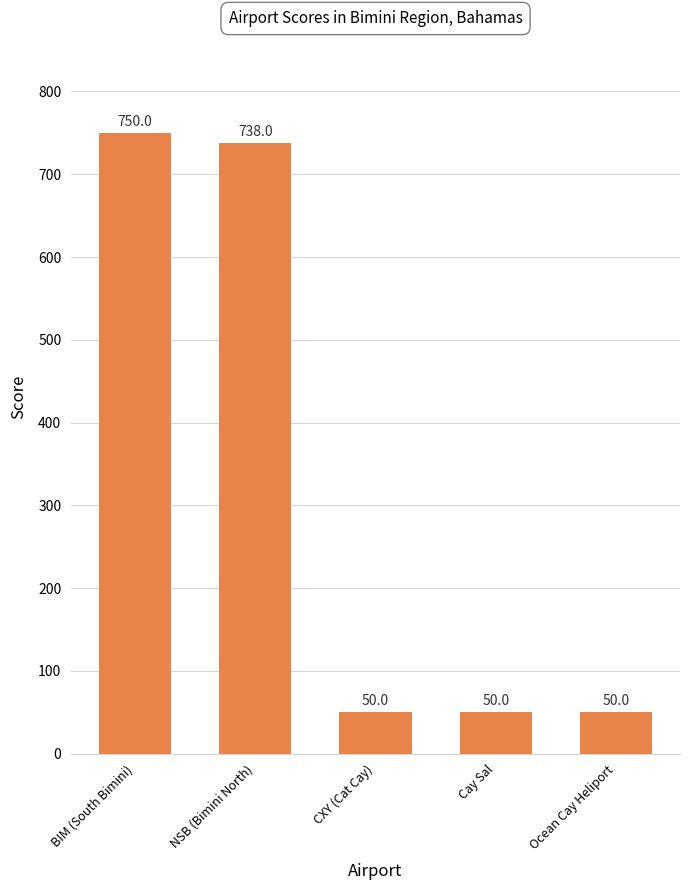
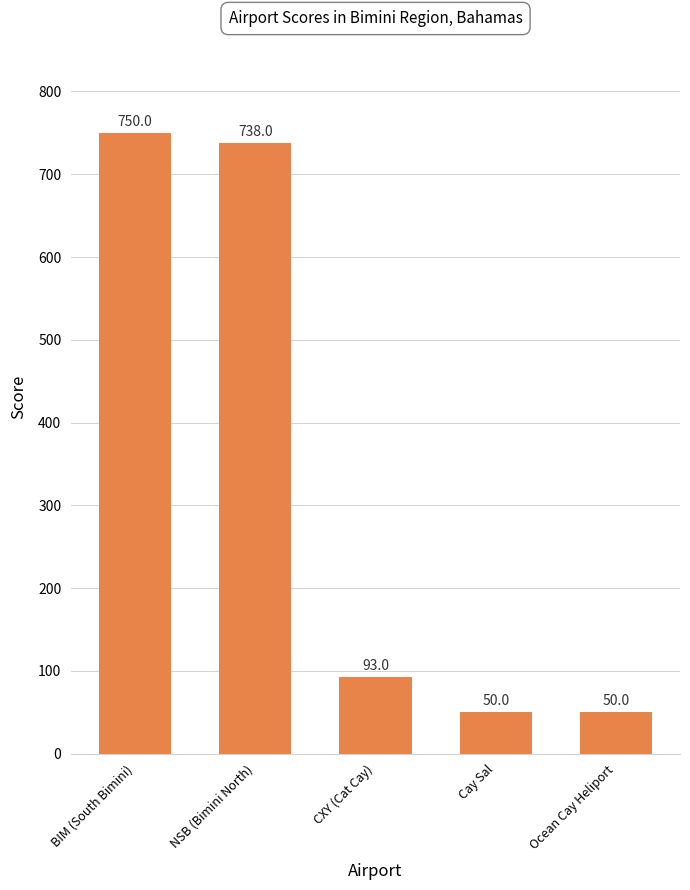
  {
    "BIM (South Bimini)": 750.0,
    "NSB (Bimini North)": 738.0,
-   "CXY (Cat Cay)": 50.0,
+   "CXY (Cat Cay)": 93.0,
    "Cay Sal": 50.0,
    "Ocean Cay Heliport": 50.0
  }
